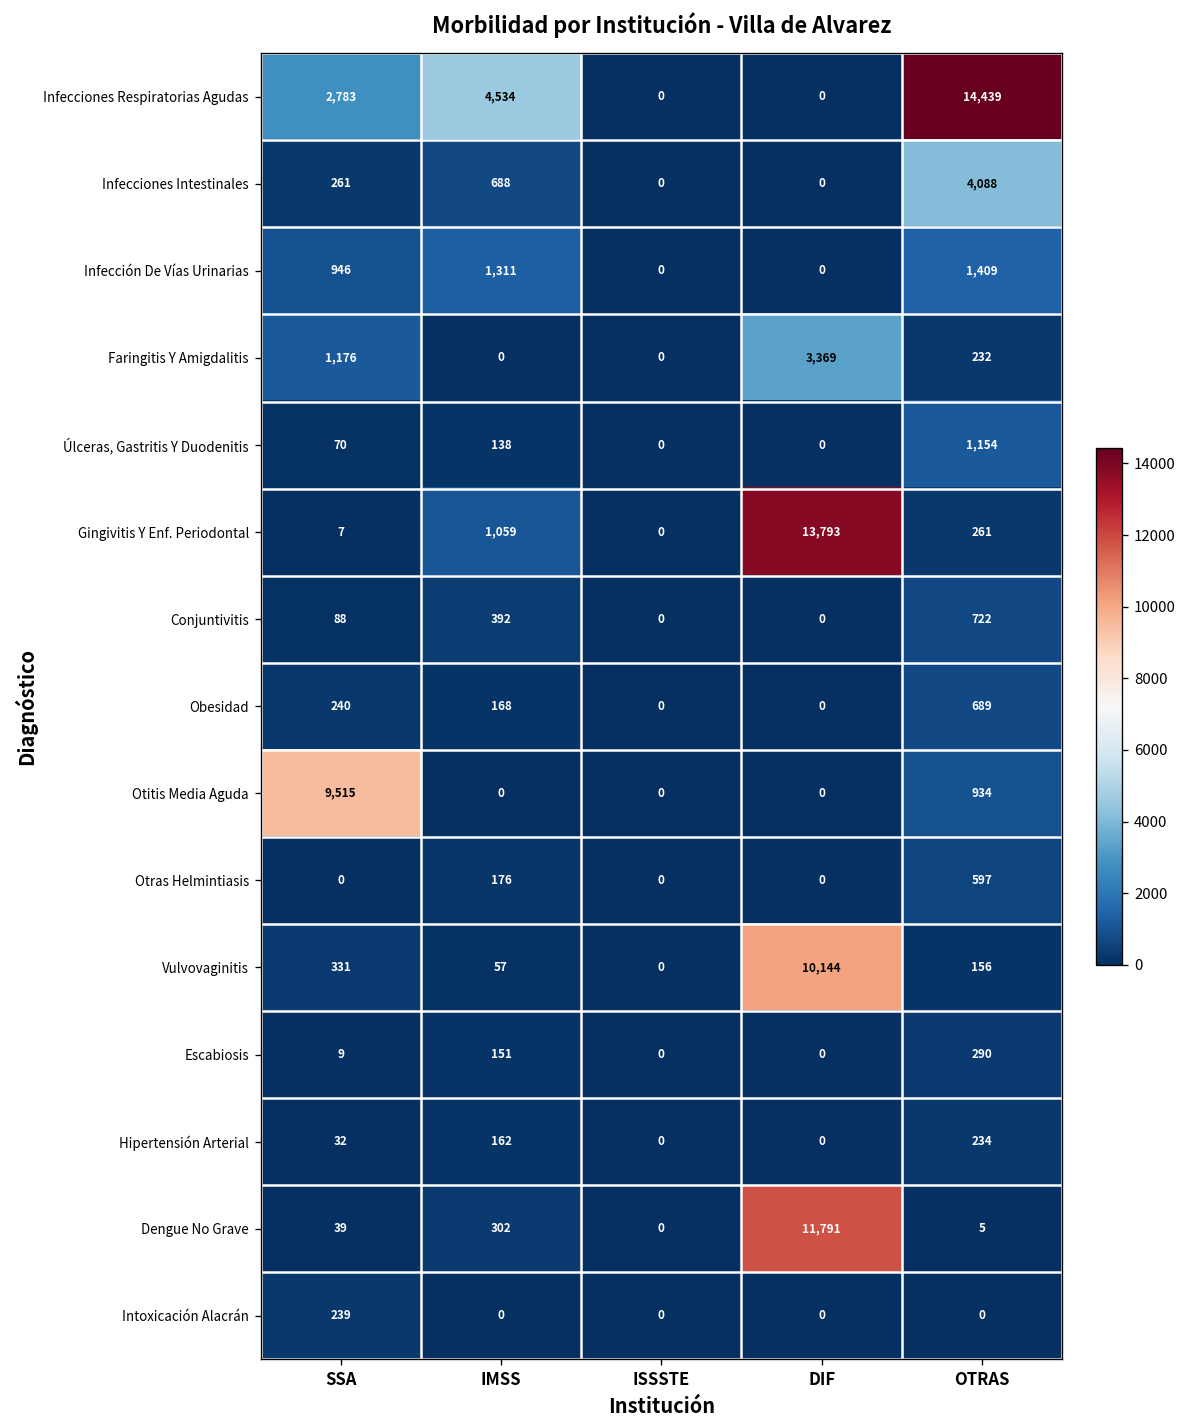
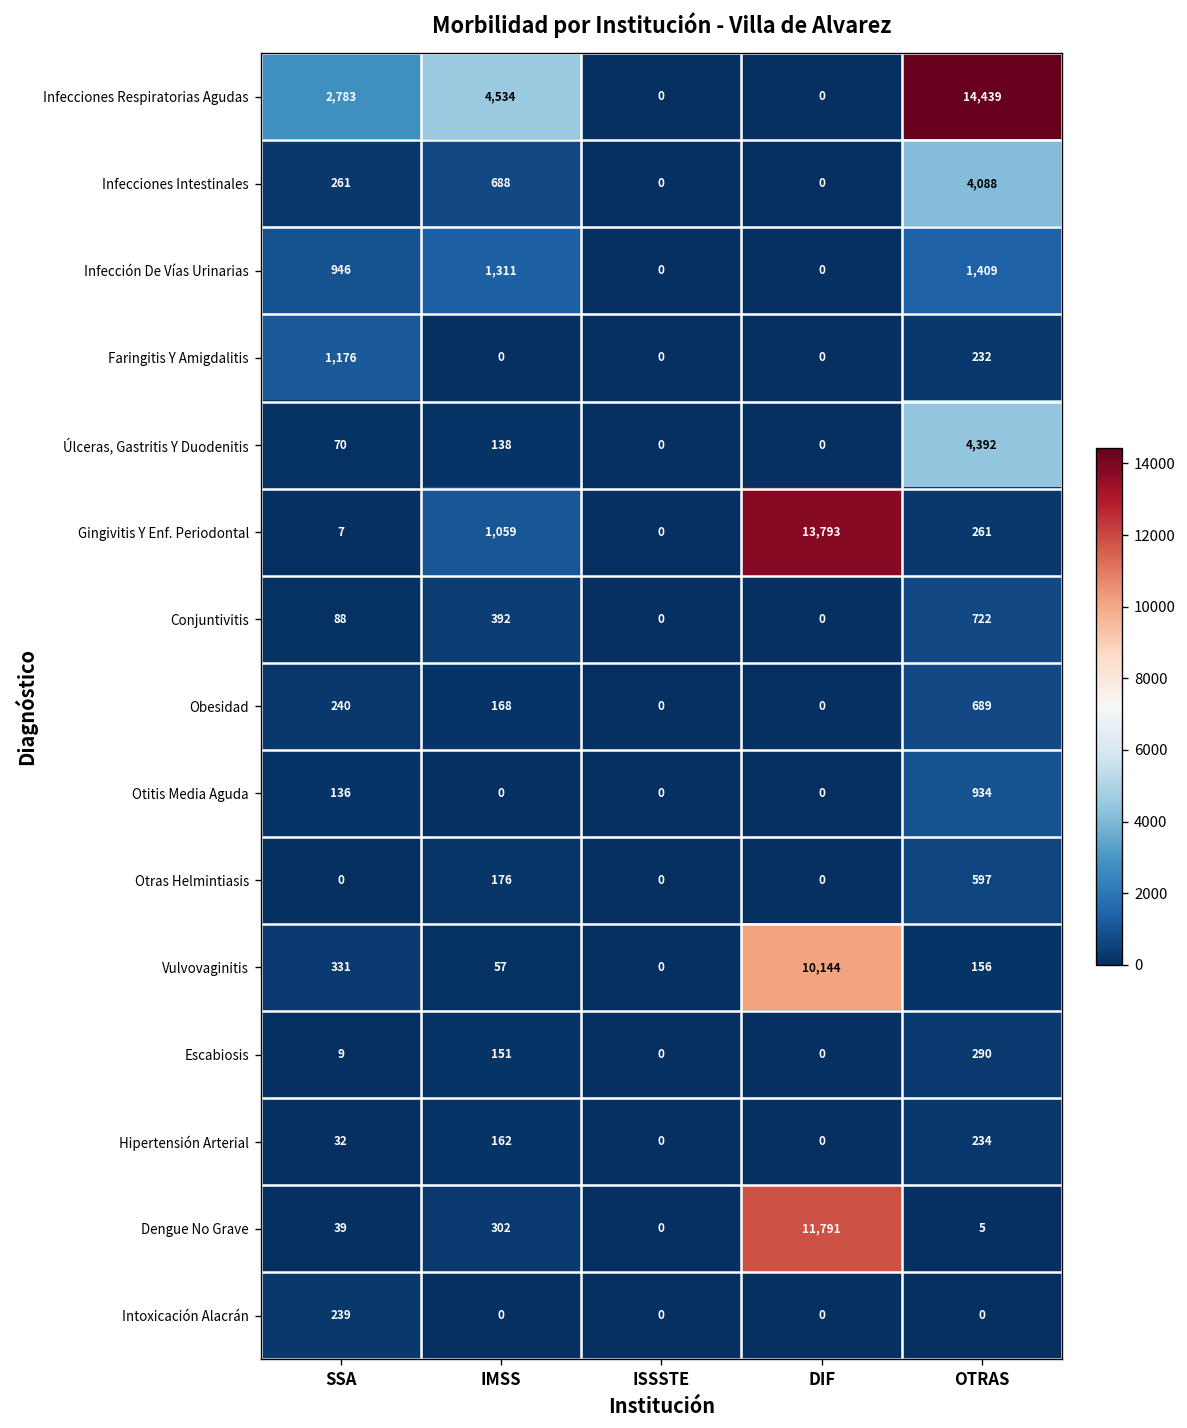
  {
    "Infecciones Respiratorias Agudas": {
      "SSA": "2,783",
      "IMSS": "4,534",
      "ISSSTE": "0",
      "DIF": "0",
      "OTRAS": "14,439"
    },
    "Infecciones Intestinales": {
      "SSA": "261",
      "IMSS": "688",
      "ISSSTE": "0",
      "DIF": "0",
      "OTRAS": "4,088"
    },
    "Infección De Vías Urinarias": {
      "SSA": "946",
      "IMSS": "1,311",
      "ISSSTE": "0",
      "DIF": "0",
      "OTRAS": "1,409"
    },
    "Faringitis Y Amigdalitis": {
      "SSA": "1,176",
      "IMSS": "0",
      "ISSSTE": "0",
-     "DIF": "3,369",
+     "DIF": "0",
      "OTRAS": "232"
    },
    "Úlceras, Gastritis Y Duodenitis": {
      "SSA": "70",
      "IMSS": "138",
      "ISSSTE": "0",
      "DIF": "0",
-     "OTRAS": "1,154"
+     "OTRAS": "4,392"
    },
    "Gingivitis Y Enf. Periodontal": {
      "SSA": "7",
      "IMSS": "1,059",
      "ISSSTE": "0",
      "DIF": "13,793",
      "OTRAS": "261"
    },
    "Conjuntivitis": {
      "SSA": "88",
      "IMSS": "392",
      "ISSSTE": "0",
      "DIF": "0",
      "OTRAS": "722"
    },
    "Obesidad": {
      "SSA": "240",
      "IMSS": "168",
      "ISSSTE": "0",
      "DIF": "0",
      "OTRAS": "689"
    },
    "Otitis Media Aguda": {
-     "SSA": "9,515",
+     "SSA": "136",
      "IMSS": "0",
      "ISSSTE": "0",
      "DIF": "0",
      "OTRAS": "934"
    },
    "Otras Helmintiasis": {
      "SSA": "0",
      "IMSS": "176",
      "ISSSTE": "0",
      "DIF": "0",
      "OTRAS": "597"
    },
    "Vulvovaginitis": {
      "SSA": "331",
      "IMSS": "57",
      "ISSSTE": "0",
      "DIF": "10,144",
      "OTRAS": "156"
    },
    "Escabiosis": {
      "SSA": "9",
      "IMSS": "151",
      "ISSSTE": "0",
      "DIF": "0",
      "OTRAS": "290"
    },
    "Hipertensión Arterial": {
      "SSA": "32",
      "IMSS": "162",
      "ISSSTE": "0",
      "DIF": "0",
      "OTRAS": "234"
    },
    "Dengue No Grave": {
      "SSA": "39",
      "IMSS": "302",
      "ISSSTE": "0",
      "DIF": "11,791",
      "OTRAS": "5"
    },
    "Intoxicación Alacrán": {
      "SSA": "239",
      "IMSS": "0",
      "ISSSTE": "0",
      "DIF": "0",
      "OTRAS": "0"
    }
  }
